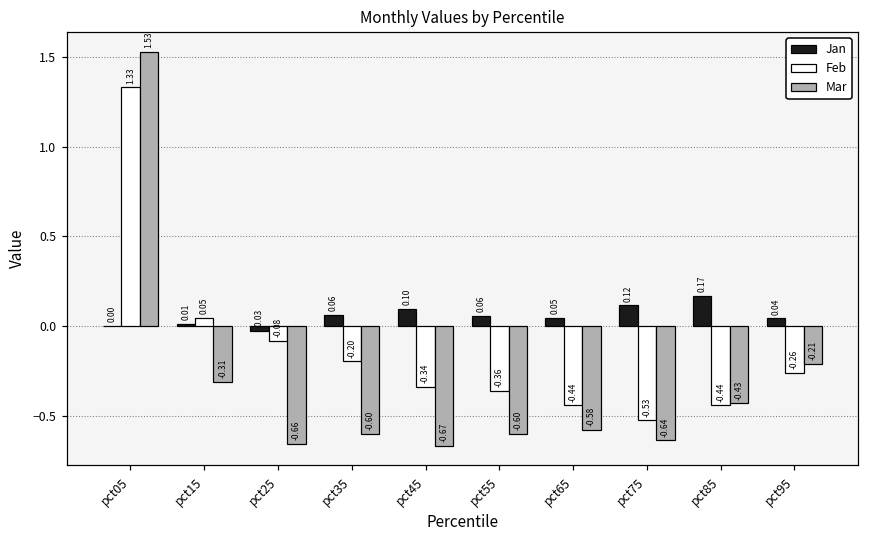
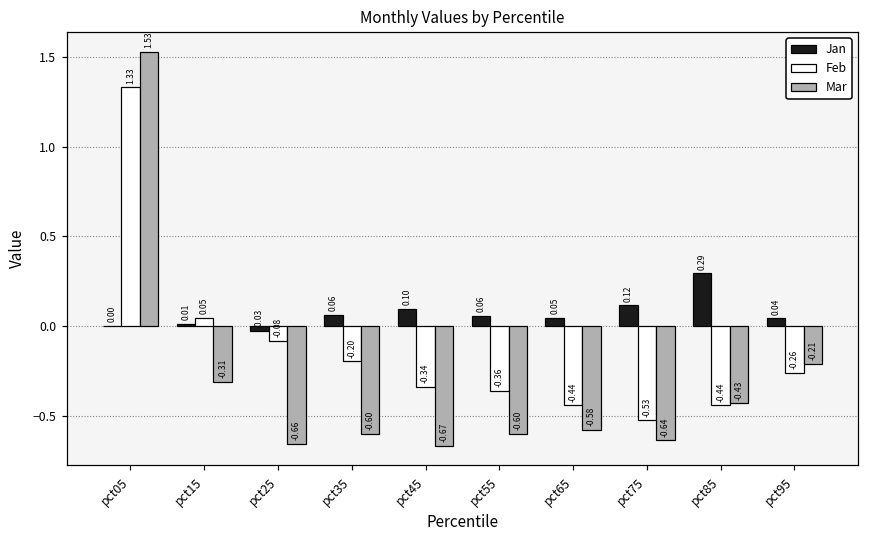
  {
    "Jan": {
      "pct05": 0.00,
      "pct15": 0.01,
      "pct25": -0.03,
      "pct35": 0.06,
      "pct45": 0.10,
      "pct55": 0.06,
      "pct65": 0.05,
      "pct75": 0.12,
-     "pct85": 0.17,
+     "pct85": 0.29,
      "pct95": 0.04
    },
    "Feb": {
      "pct05": 1.33,
      "pct15": 0.05,
      "pct25": -0.08,
      "pct35": -0.20,
      "pct45": -0.34,
      "pct55": -0.36,
      "pct65": -0.44,
      "pct75": -0.53,
      "pct85": -0.44,
      "pct95": -0.26
    },
    "Mar": {
      "pct05": 1.53,
      "pct15": -0.31,
      "pct25": -0.66,
      "pct35": -0.60,
      "pct45": -0.67,
      "pct55": -0.60,
      "pct65": -0.58,
      "pct75": -0.64,
      "pct85": -0.43,
      "pct95": -0.21
    }
  }
